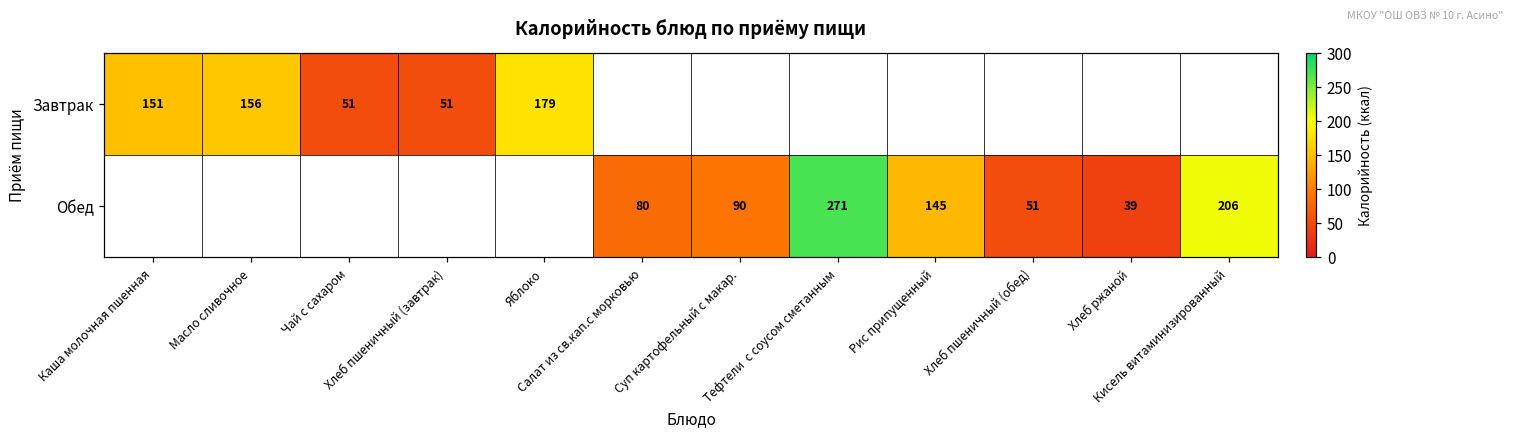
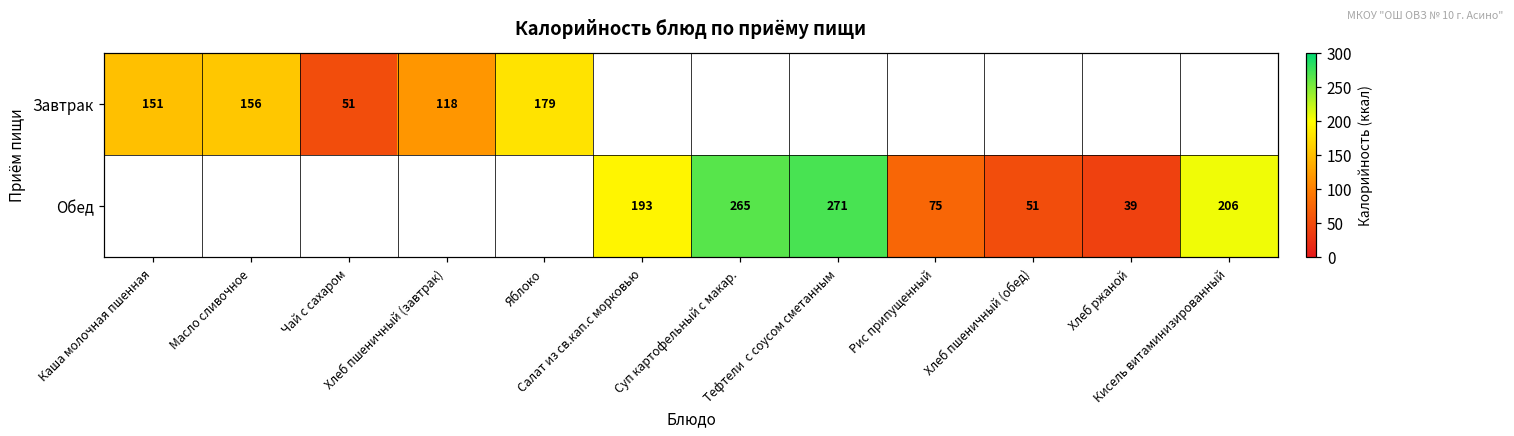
  {
    "Завтрак": {
      "Каша молочная пшенная": 151,
      "Масло сливочное": 156,
      "Чай с сахаром": 51,
-     "Хлеб пшеничный (завтрак)": 51,
+     "Хлеб пшеничный (завтрак)": 118,
      "Яблоко": 179
    },
    "Обед": {
-     "Салат из св.кап.с морковью": 80,
-     "Суп картофельный с макар.": 90,
+     "Салат из св.кап.с морковью": 193,
+     "Суп картофельный с макар.": 265,
      "Тефтели с соусом сметанным": 271,
-     "Рис припущенный": 145,
+     "Рис припущенный": 75,
      "Хлеб пшеничный (обед)": 51,
      "Хлеб ржаной": 39,
      "Кисель витаминизированный": 206
    }
  }
